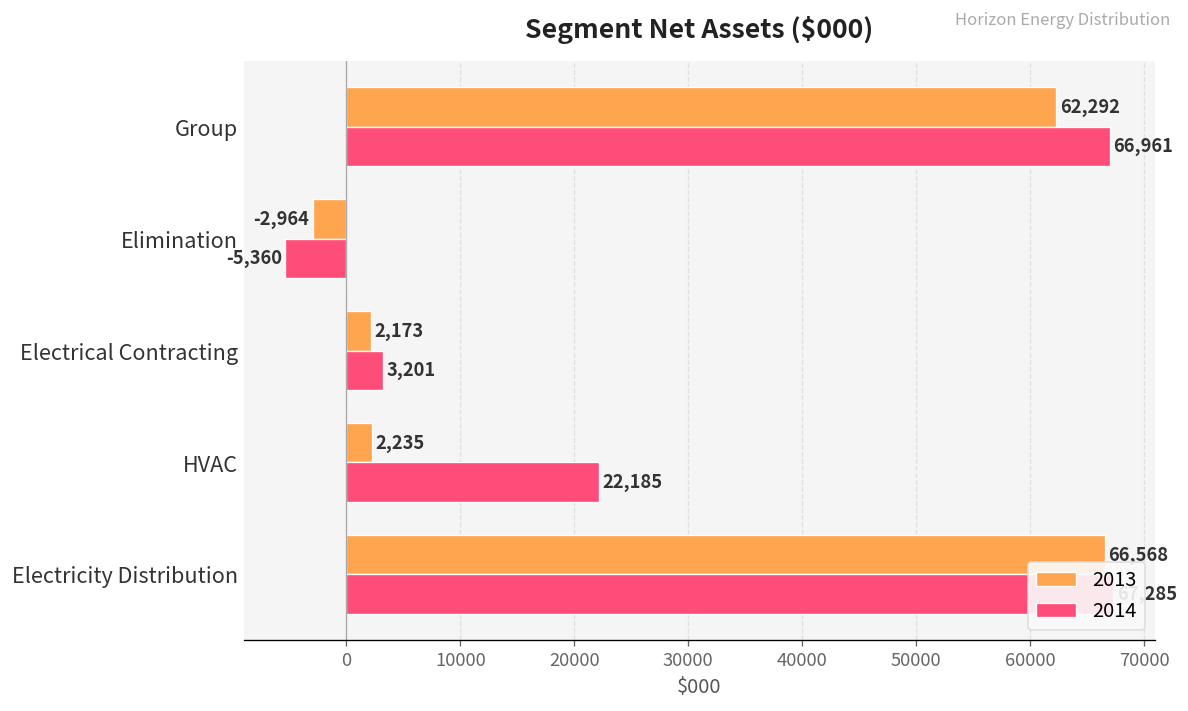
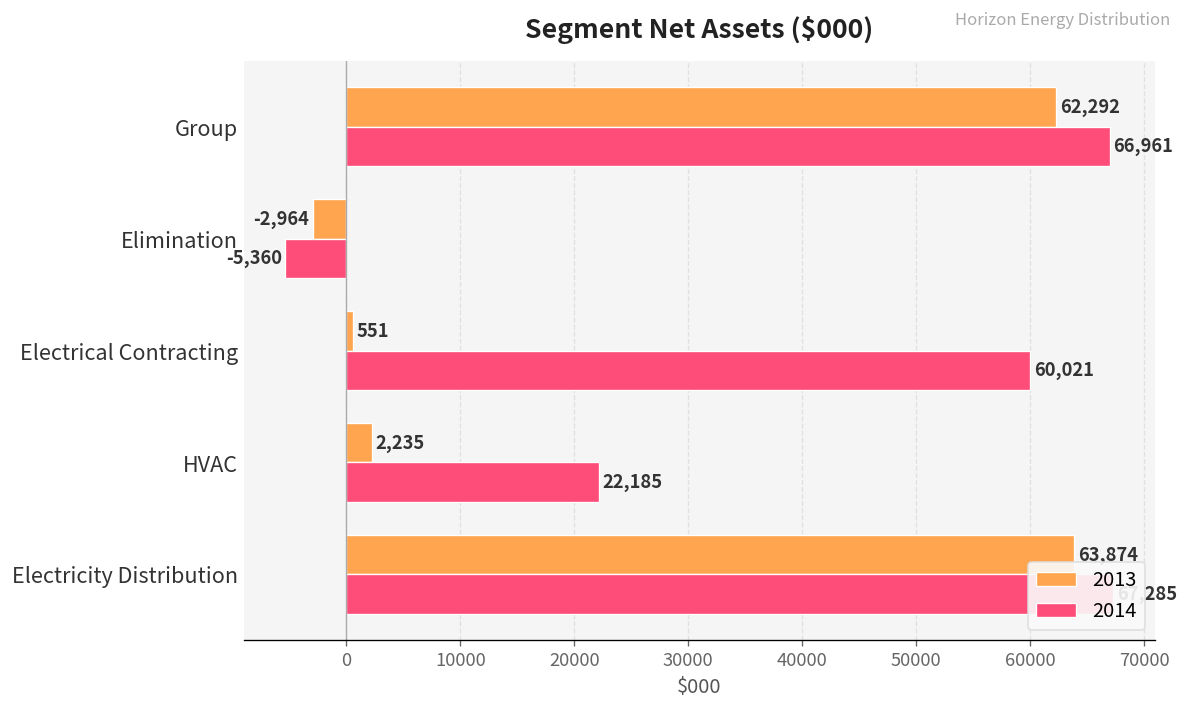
  {
    "2013": {
      "Group": "62,292",
      "Elimination": "-2,964",
-     "Electrical Contracting": "2,173",
+     "Electrical Contracting": "551",
      "HVAC": "2,235",
-     "Electricity Distribution": "66,568"
+     "Electricity Distribution": "63,874"
    },
    "2014": {
      "Group": "66,961",
      "Elimination": "-5,360",
-     "Electrical Contracting": "3,201",
+     "Electrical Contracting": "60,021",
      "HVAC": "22,185"
    }
  }
